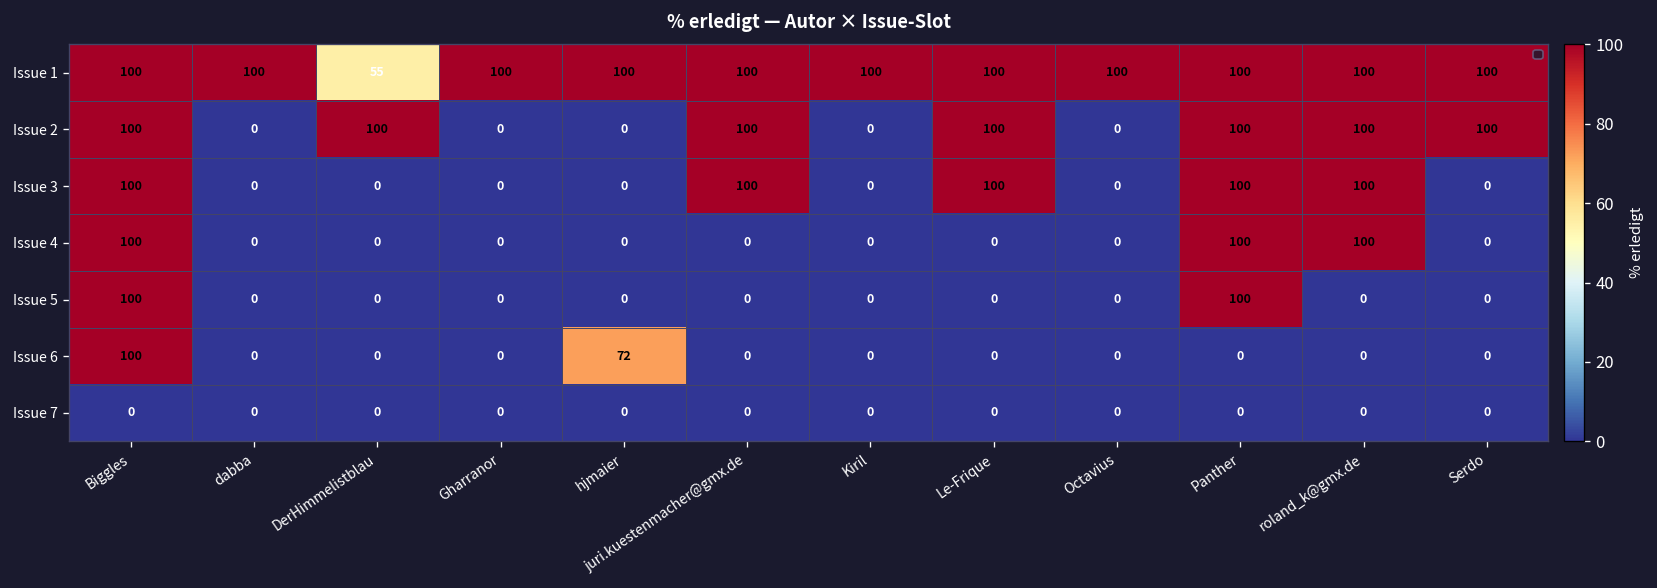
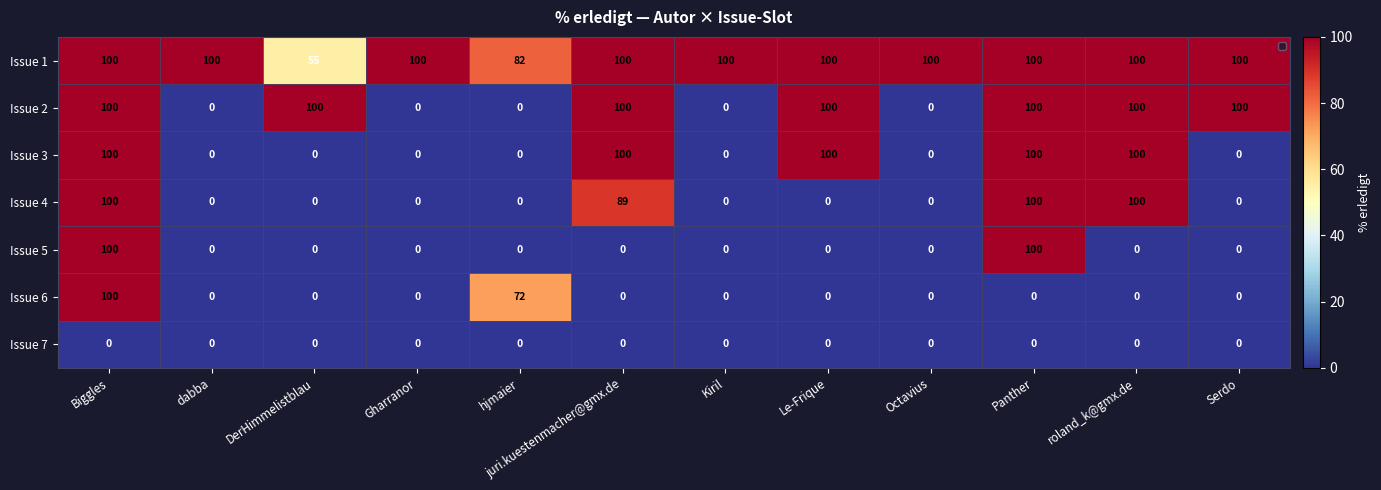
  {
    "Issue 1": {
      "Biggles": 100,
      "dabba": 100,
      "DerHimmelistblau": 55,
      "Gharranor": 100,
-     "hjmaier": 100,
+     "hjmaier": 82,
      "juri.kuestenmacher@gmx.de": 100,
      "Kiril": 100,
      "Le-Frique": 100,
      "Octavius": 100,
      "Panther": 100,
      "roland_k@gmx.de": 100,
      "Serdo": 100
    },
    "Issue 2": {
      "Biggles": 100,
      "dabba": 0,
      "DerHimmelistblau": 100,
      "Gharranor": 0,
      "hjmaier": 0,
      "juri.kuestenmacher@gmx.de": 100,
      "Kiril": 0,
      "Le-Frique": 100,
      "Octavius": 0,
      "Panther": 100,
      "roland_k@gmx.de": 100,
      "Serdo": 100
    },
    "Issue 3": {
      "Biggles": 100,
      "dabba": 0,
      "DerHimmelistblau": 0,
      "Gharranor": 0,
      "hjmaier": 0,
      "juri.kuestenmacher@gmx.de": 100,
      "Kiril": 0,
      "Le-Frique": 100,
      "Octavius": 0,
      "Panther": 100,
      "roland_k@gmx.de": 100,
      "Serdo": 0
    },
    "Issue 4": {
      "Biggles": 100,
      "dabba": 0,
      "DerHimmelistblau": 0,
      "Gharranor": 0,
      "hjmaier": 0,
-     "juri.kuestenmacher@gmx.de": 0,
+     "juri.kuestenmacher@gmx.de": 89,
      "Kiril": 0,
      "Le-Frique": 0,
      "Octavius": 0,
      "Panther": 100,
      "roland_k@gmx.de": 100,
      "Serdo": 0
    },
    "Issue 5": {
      "Biggles": 100,
      "dabba": 0,
      "DerHimmelistblau": 0,
      "Gharranor": 0,
      "hjmaier": 0,
      "juri.kuestenmacher@gmx.de": 0,
      "Kiril": 0,
      "Le-Frique": 0,
      "Octavius": 0,
      "Panther": 100,
      "roland_k@gmx.de": 0,
      "Serdo": 0
    },
    "Issue 6": {
      "Biggles": 100,
      "dabba": 0,
      "DerHimmelistblau": 0,
      "Gharranor": 0,
      "hjmaier": 72,
      "juri.kuestenmacher@gmx.de": 0,
      "Kiril": 0,
      "Le-Frique": 0,
      "Octavius": 0,
      "Panther": 0,
      "roland_k@gmx.de": 0,
      "Serdo": 0
    },
    "Issue 7": {
      "Biggles": 0,
      "dabba": 0,
      "DerHimmelistblau": 0,
      "Gharranor": 0,
      "hjmaier": 0,
      "juri.kuestenmacher@gmx.de": 0,
      "Kiril": 0,
      "Le-Frique": 0,
      "Octavius": 0,
      "Panther": 0,
      "roland_k@gmx.de": 0,
      "Serdo": 0
    }
  }
